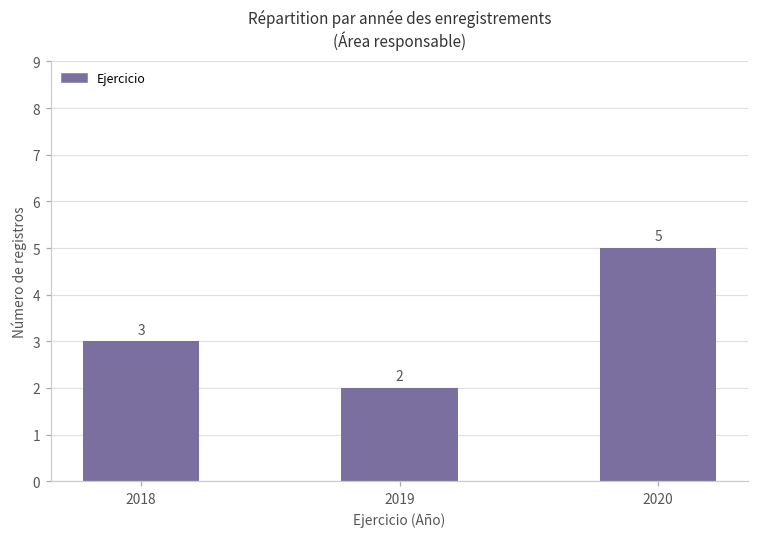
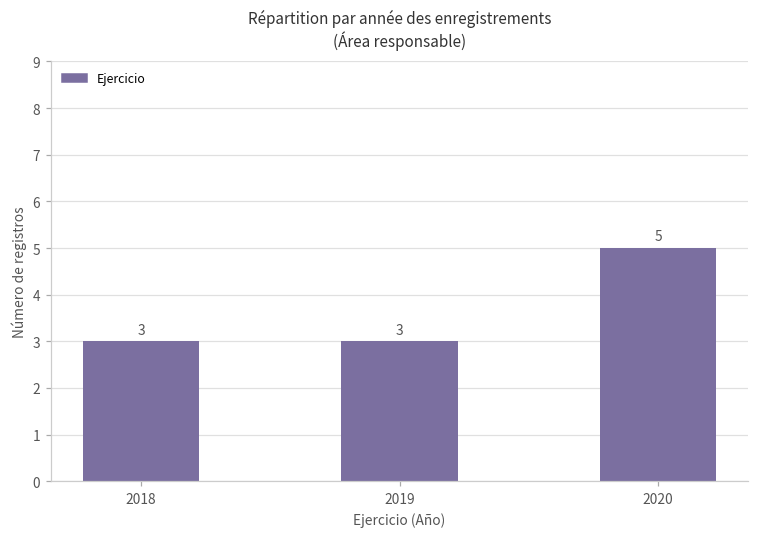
  {
    "2018": 3,
-   "2019": 2,
+   "2019": 3,
    "2020": 5
  }
